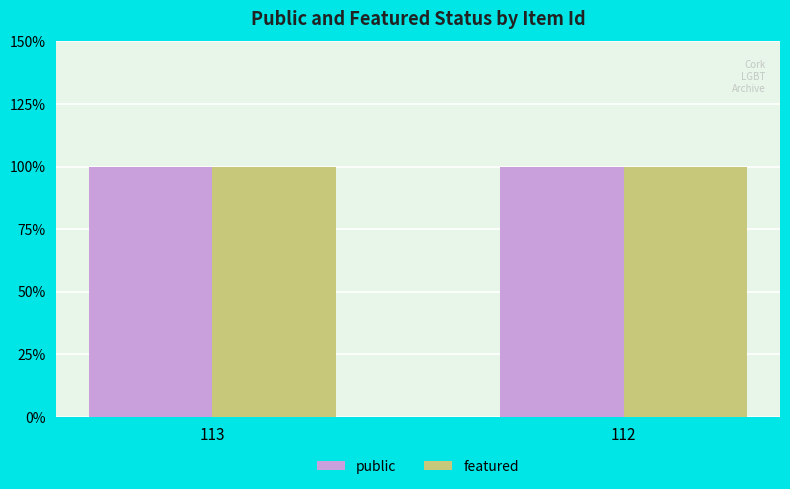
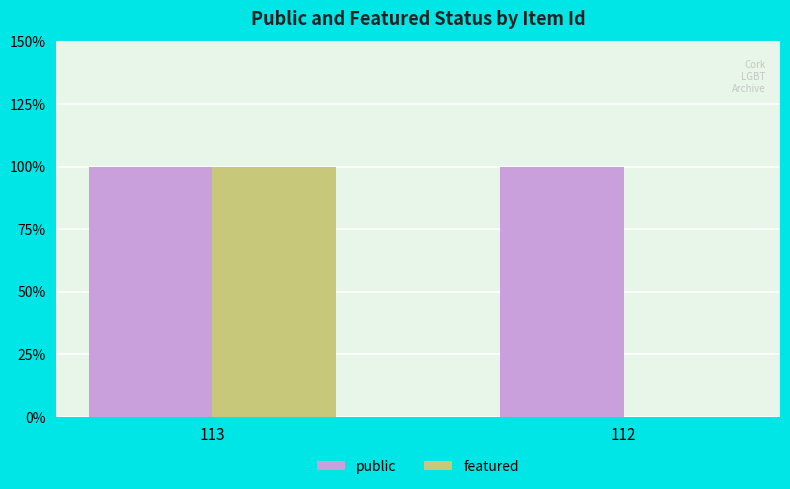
  {
    "public": {
      "113": "100%",
      "112": "100%"
    },
    "featured": {
      "113": "100%",
-     "112": "100%"
+     "112": "0%"
    }
  }
